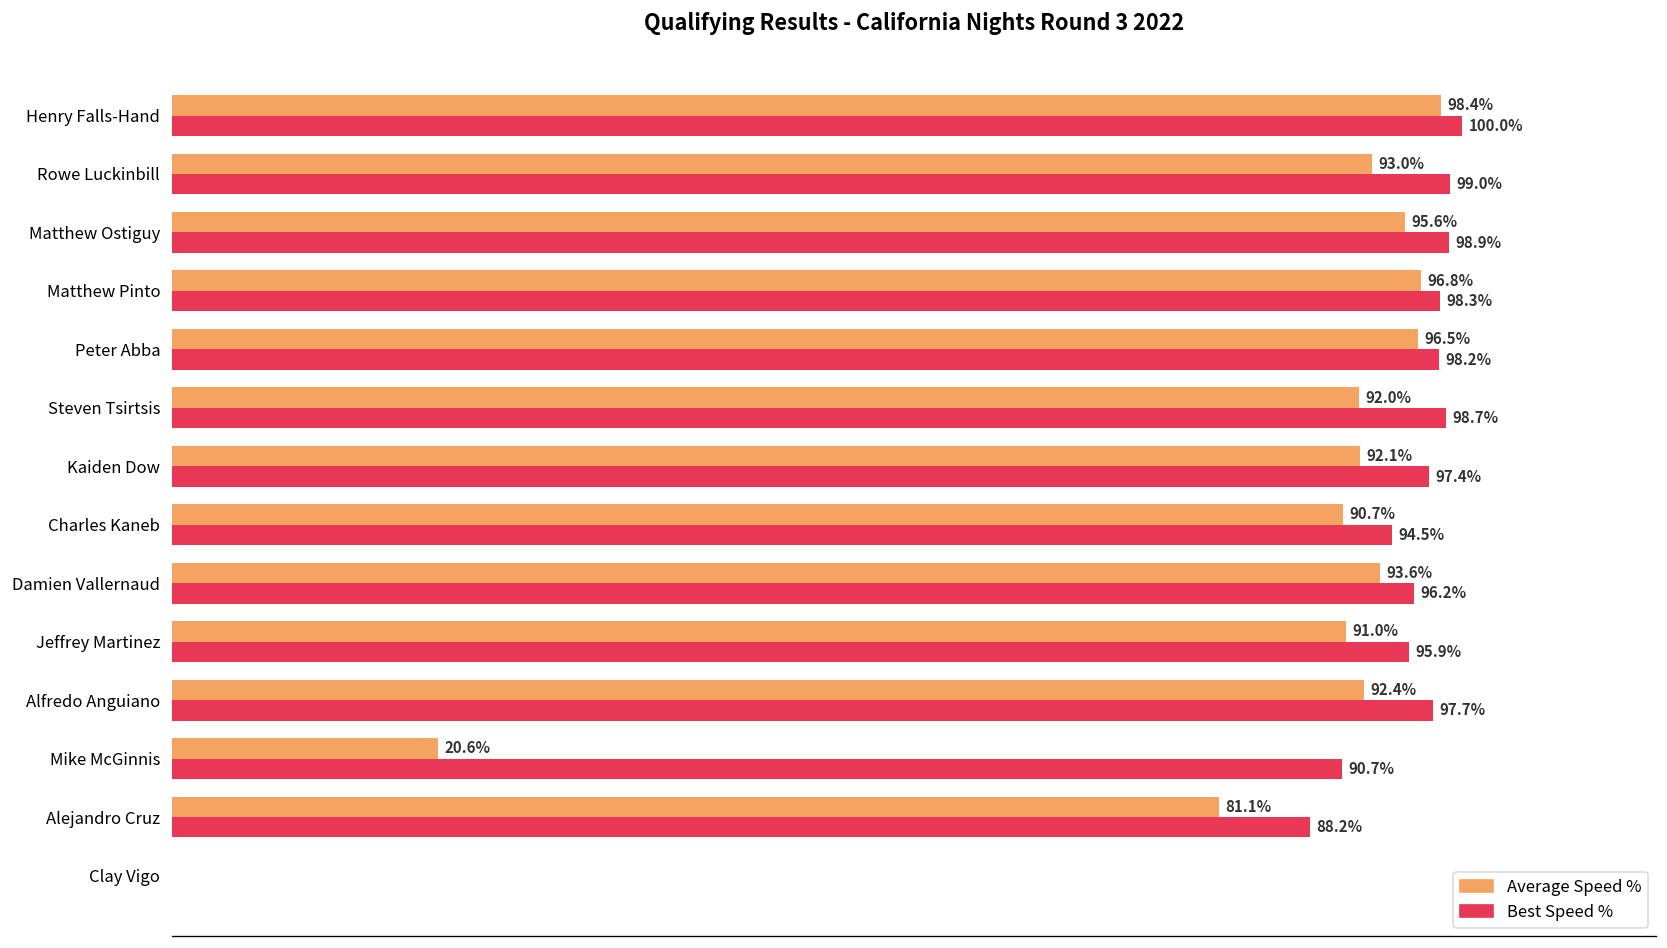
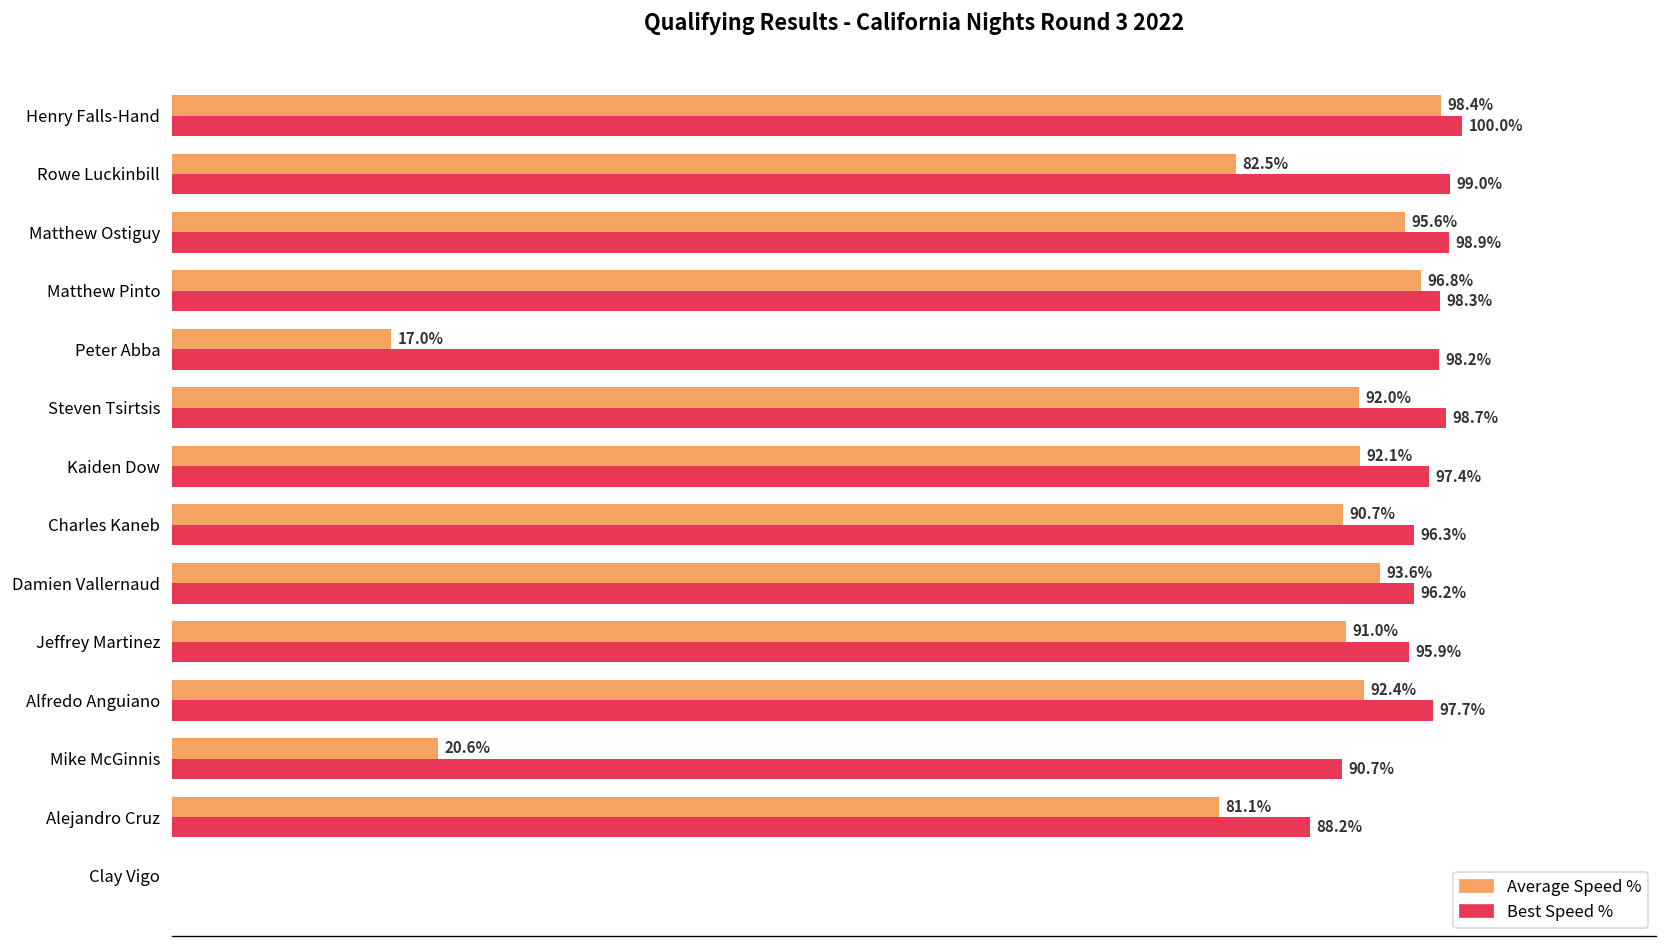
  {
    "Best Speed %": {
      "Henry Falls-Hand": "100.0%",
      "Rowe Luckinbill": "99.0%",
      "Matthew Ostiguy": "98.9%",
      "Matthew Pinto": "98.3%",
      "Peter Abba": "98.2%",
      "Steven Tsirtsis": "98.7%",
      "Kaiden Dow": "97.4%",
-     "Charles Kaneb": "94.5%",
+     "Charles Kaneb": "96.3%",
      "Damien Vallernaud": "96.2%",
      "Jeffrey Martinez": "95.9%",
      "Alfredo Anguiano": "97.7%",
      "Mike McGinnis": "90.7%",
      "Alejandro Cruz": "88.2%"
    },
    "Average Speed %": {
      "Henry Falls-Hand": "98.4%",
-     "Rowe Luckinbill": "93.0%",
+     "Rowe Luckinbill": "82.5%",
      "Matthew Ostiguy": "95.6%",
      "Matthew Pinto": "96.8%",
-     "Peter Abba": "96.5%",
+     "Peter Abba": "17.0%",
      "Steven Tsirtsis": "92.0%",
      "Kaiden Dow": "92.1%",
      "Charles Kaneb": "90.7%",
      "Damien Vallernaud": "93.6%",
      "Jeffrey Martinez": "91.0%",
      "Alfredo Anguiano": "92.4%",
      "Mike McGinnis": "20.6%",
      "Alejandro Cruz": "81.1%"
    }
  }
